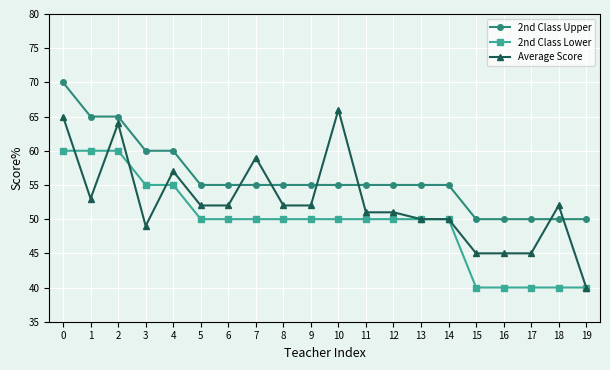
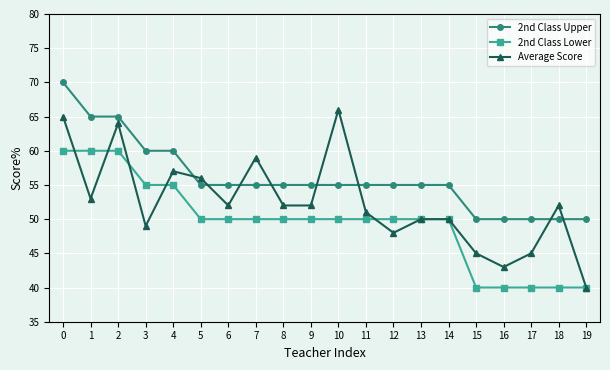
  {
    "Average Score": {
      "0": 65,
      "1": 53,
      "2": 64,
      "3": 49,
      "4": 57,
-     "5": 52,
+     "5": 56,
      "6": 52,
      "7": 59,
      "8": 52,
      "9": 52,
      "10": 66,
      "11": 51,
-     "12": 51,
+     "12": 48,
      "15": 45,
-     "16": 45,
+     "16": 43,
      "17": 45,
      "18": 52
    }
  }
